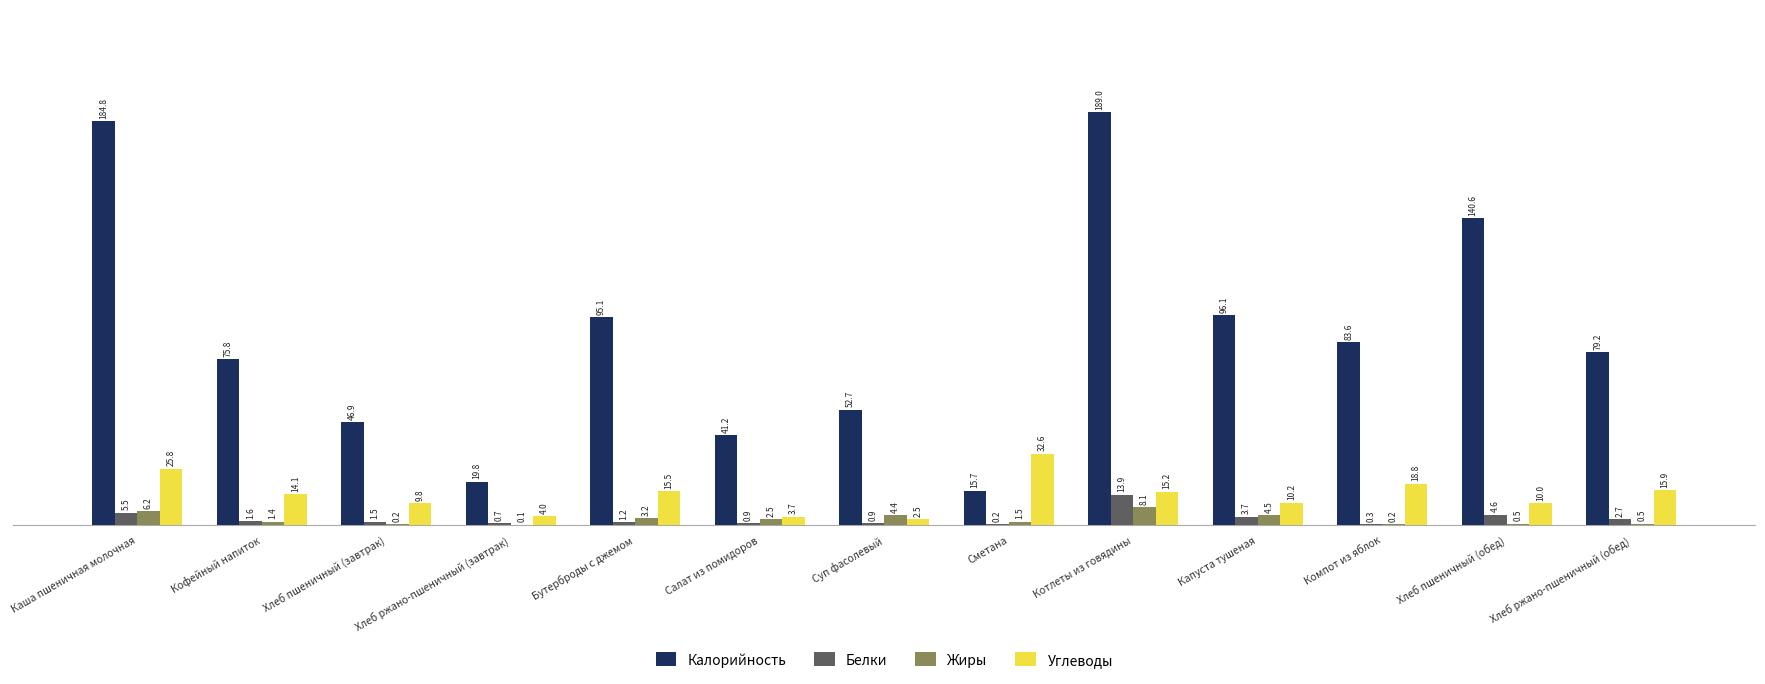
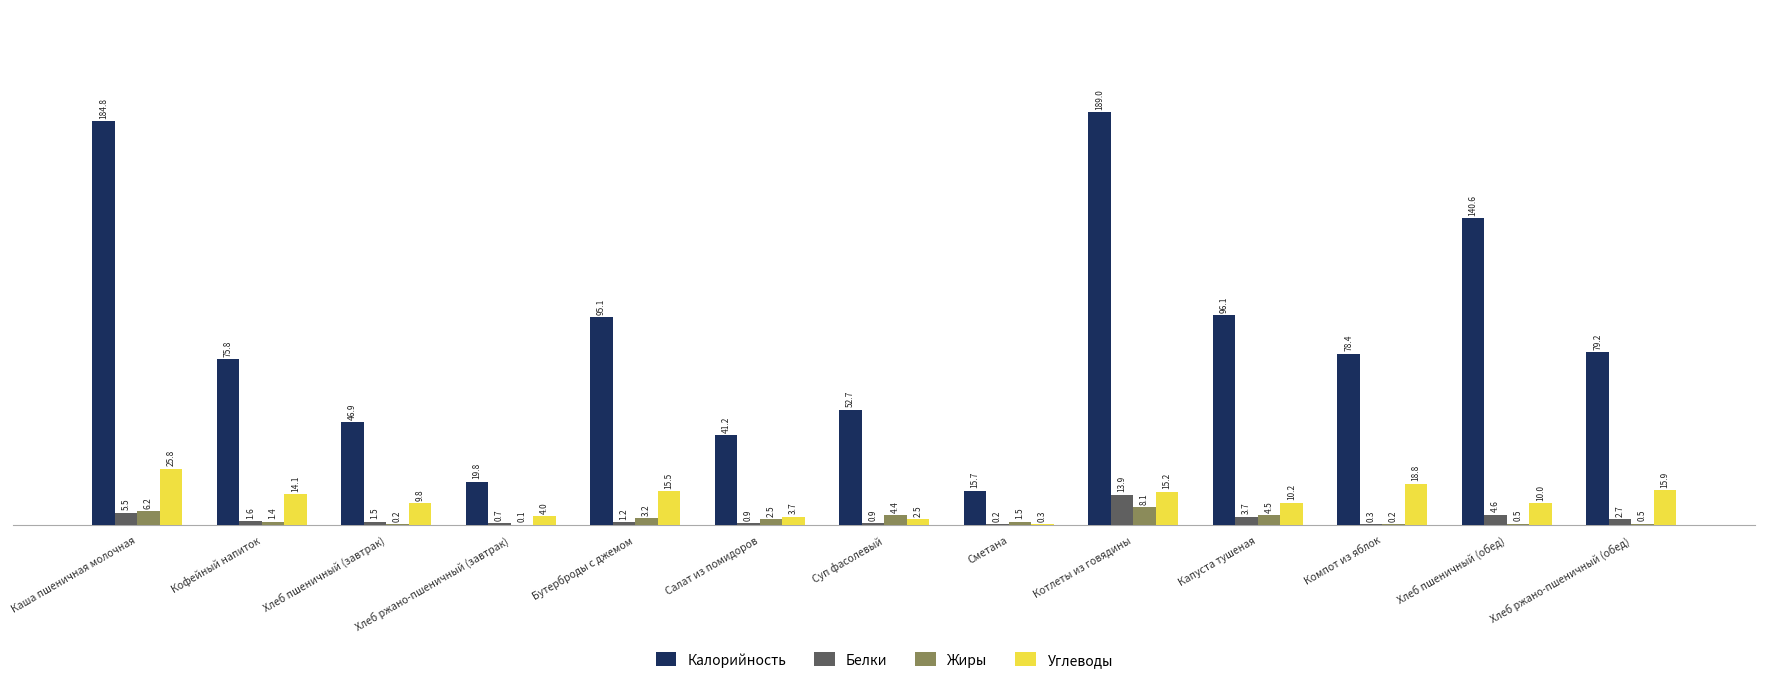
  {
    "Калорийность": {
      "Каша пшеничная молочная": 184.8,
      "Кофейный напиток": 75.8,
      "Хлеб пшеничный (завтрак)": 46.9,
      "Хлеб ржано-пшеничный (завтрак)": 19.8,
      "Бутерброды с джемом": 95.1,
      "Салат из помидоров": 41.2,
      "Суп фасолевый": 52.7,
      "Сметана": 15.7,
      "Котлеты из говядины": 189.0,
      "Капуста тушеная": 96.1,
-     "Компот из яблок": 83.6,
+     "Компот из яблок": 78.4,
      "Хлеб пшеничный (обед)": 140.6,
      "Хлеб ржано-пшеничный (обед)": 79.2
    },
    "Белки": {
      "Каша пшеничная молочная": 5.5,
      "Кофейный напиток": 1.6,
      "Хлеб пшеничный (завтрак)": 1.5,
      "Хлеб ржано-пшеничный (завтрак)": 0.7,
      "Бутерброды с джемом": 1.2,
      "Салат из помидоров": 0.9,
      "Суп фасолевый": 0.9,
      "Сметана": 0.2,
      "Котлеты из говядины": 13.9,
      "Капуста тушеная": 3.7,
      "Компот из яблок": 0.3,
      "Хлеб пшеничный (обед)": 4.6,
      "Хлеб ржано-пшеничный (обед)": 2.7
    },
    "Жиры": {
      "Каша пшеничная молочная": 6.2,
      "Кофейный напиток": 1.4,
      "Хлеб пшеничный (завтрак)": 0.2,
      "Хлеб ржано-пшеничный (завтрак)": 0.1,
      "Бутерброды с джемом": 3.2,
      "Салат из помидоров": 2.5,
      "Суп фасолевый": 4.4,
      "Сметана": 1.5,
      "Котлеты из говядины": 8.1,
      "Капуста тушеная": 4.5,
      "Компот из яблок": 0.2,
      "Хлеб пшеничный (обед)": 0.5,
      "Хлеб ржано-пшеничный (обед)": 0.5
    },
    "Углеводы": {
      "Каша пшеничная молочная": 25.8,
      "Кофейный напиток": 14.1,
      "Хлеб пшеничный (завтрак)": 9.8,
      "Хлеб ржано-пшеничный (завтрак)": 4.0,
      "Бутерброды с джемом": 15.5,
      "Салат из помидоров": 3.7,
      "Суп фасолевый": 2.5,
-     "Сметана": 32.6,
+     "Сметана": 0.3,
      "Котлеты из говядины": 15.2,
      "Капуста тушеная": 10.2,
      "Компот из яблок": 18.8,
      "Хлеб пшеничный (обед)": 10.0,
      "Хлеб ржано-пшеничный (обед)": 15.9
    }
  }
